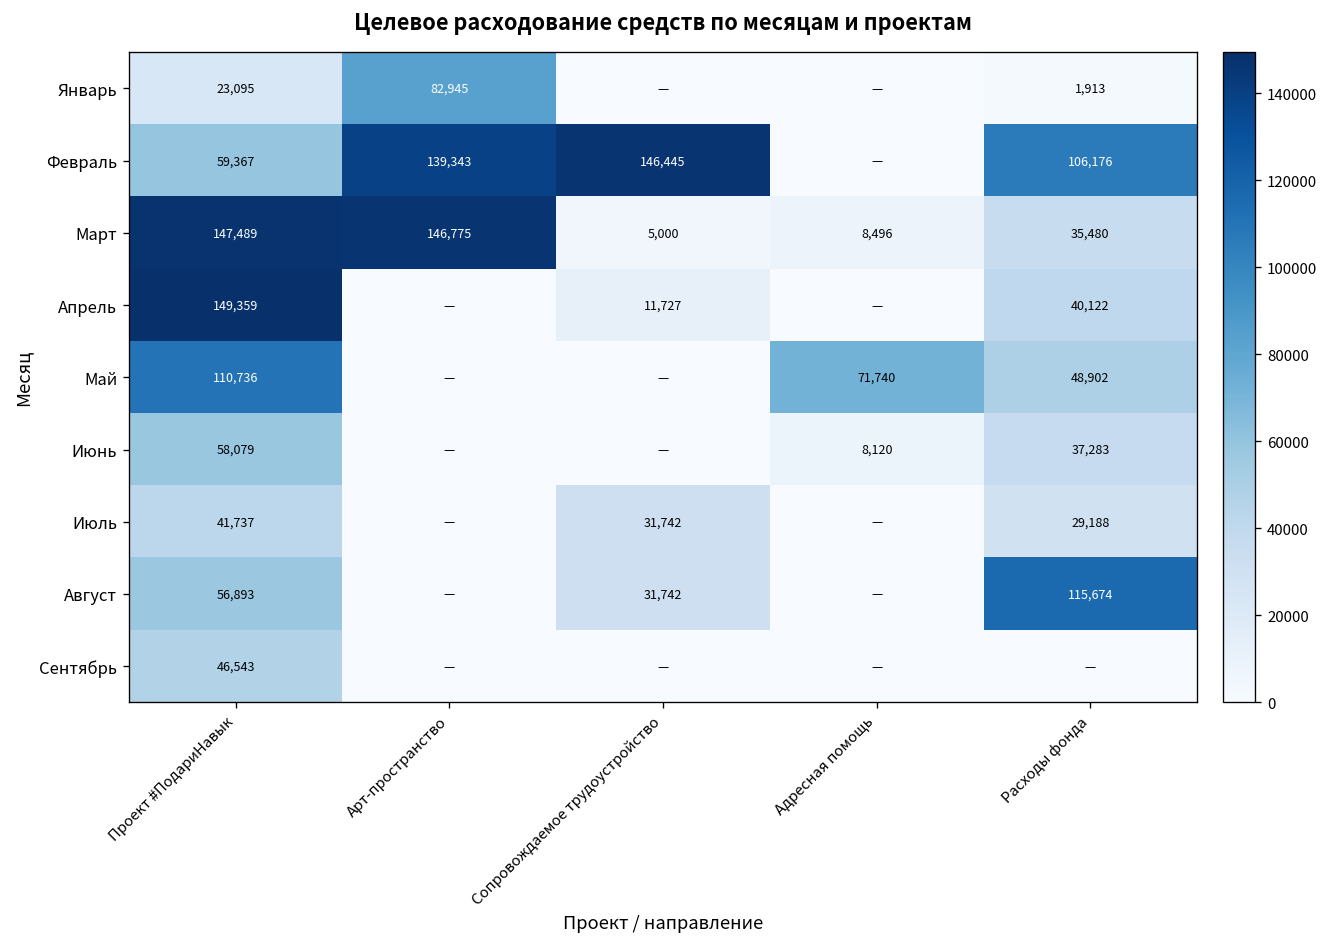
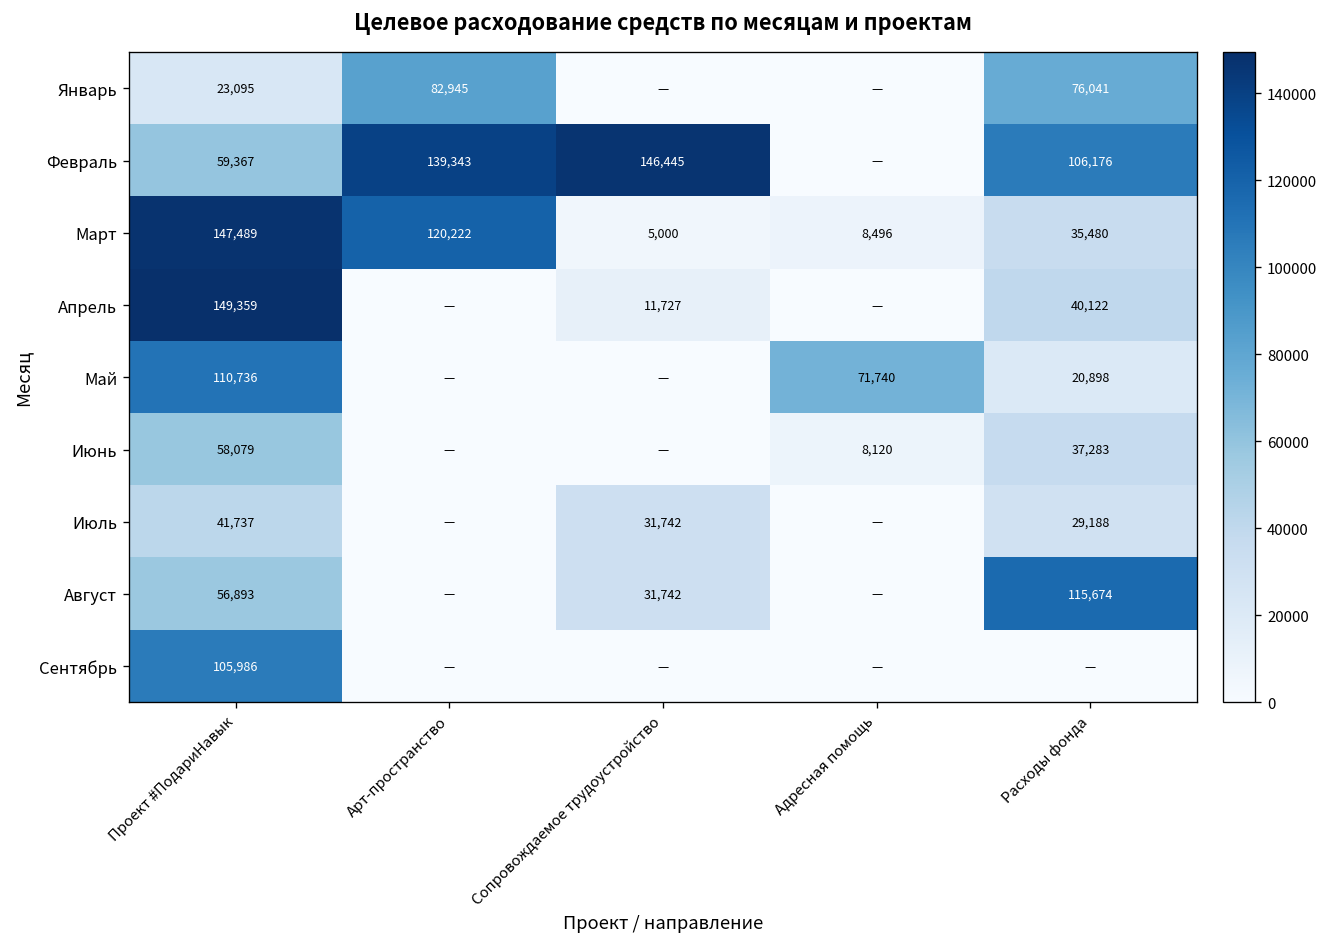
  {
    "Январь": {
      "Проект #ПодариНавык": "23,095",
      "Арт-пространство": "82,945",
-     "Расходы фонда": "1,913"
+     "Расходы фонда": "76,041"
    },
    "Февраль": {
      "Проект #ПодариНавык": "59,367",
      "Арт-пространство": "139,343",
      "Сопровождаемое трудоустройство": "146,445",
      "Расходы фонда": "106,176"
    },
    "Март": {
      "Проект #ПодариНавык": "147,489",
-     "Арт-пространство": "146,775",
+     "Арт-пространство": "120,222",
      "Сопровождаемое трудоустройство": "5,000",
      "Адресная помощь": "8,496",
      "Расходы фонда": "35,480"
    },
    "Апрель": {
      "Проект #ПодариНавык": "149,359",
      "Сопровождаемое трудоустройство": "11,727",
      "Расходы фонда": "40,122"
    },
    "Май": {
      "Проект #ПодариНавык": "110,736",
      "Адресная помощь": "71,740",
-     "Расходы фонда": "48,902"
+     "Расходы фонда": "20,898"
    },
    "Июнь": {
      "Проект #ПодариНавык": "58,079",
      "Адресная помощь": "8,120",
      "Расходы фонда": "37,283"
    },
    "Июль": {
      "Проект #ПодариНавык": "41,737",
      "Сопровождаемое трудоустройство": "31,742",
      "Расходы фонда": "29,188"
    },
    "Август": {
      "Проект #ПодариНавык": "56,893",
      "Сопровождаемое трудоустройство": "31,742",
      "Расходы фонда": "115,674"
    },
    "Сентябрь": {
-     "Проект #ПодариНавык": "46,543"
+     "Проект #ПодариНавык": "105,986"
    }
  }
